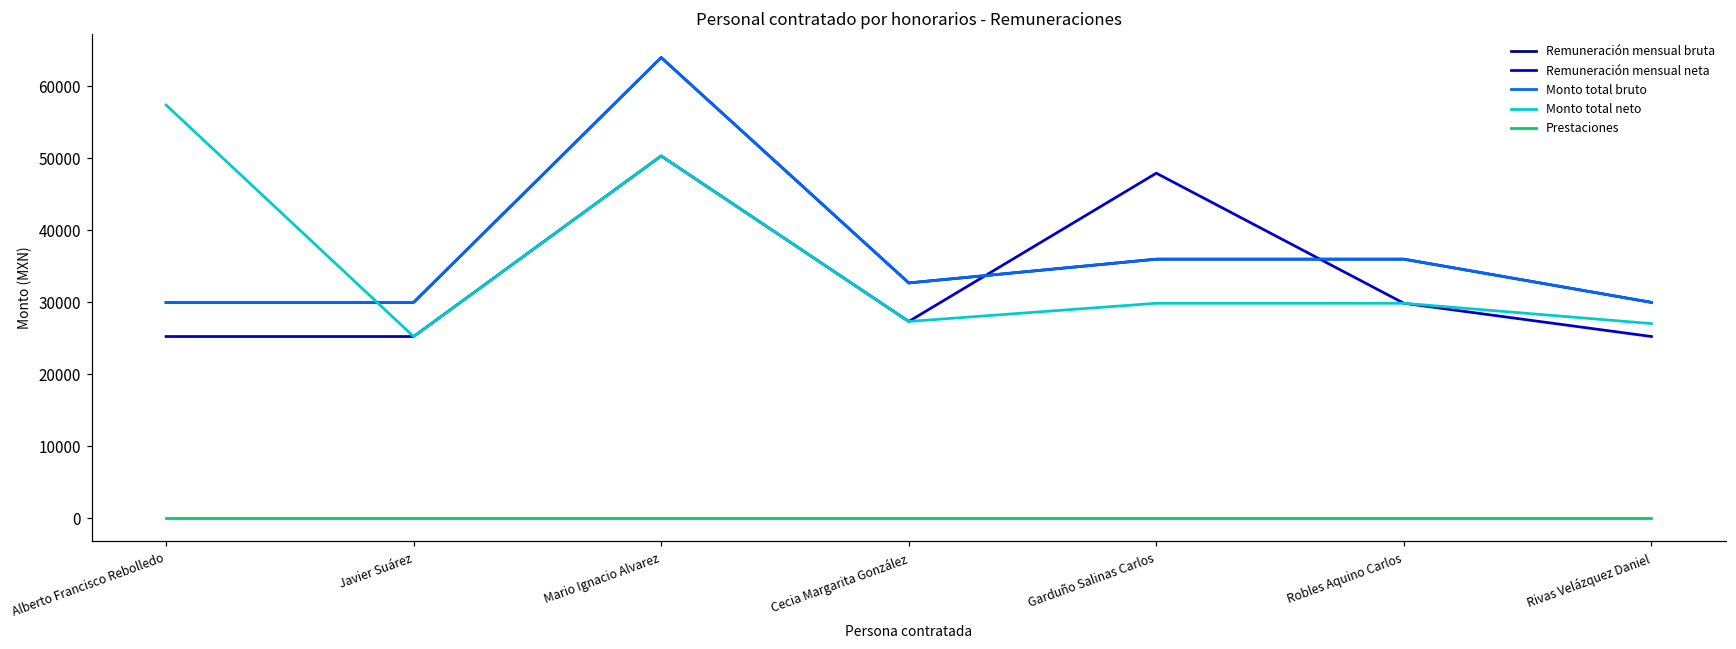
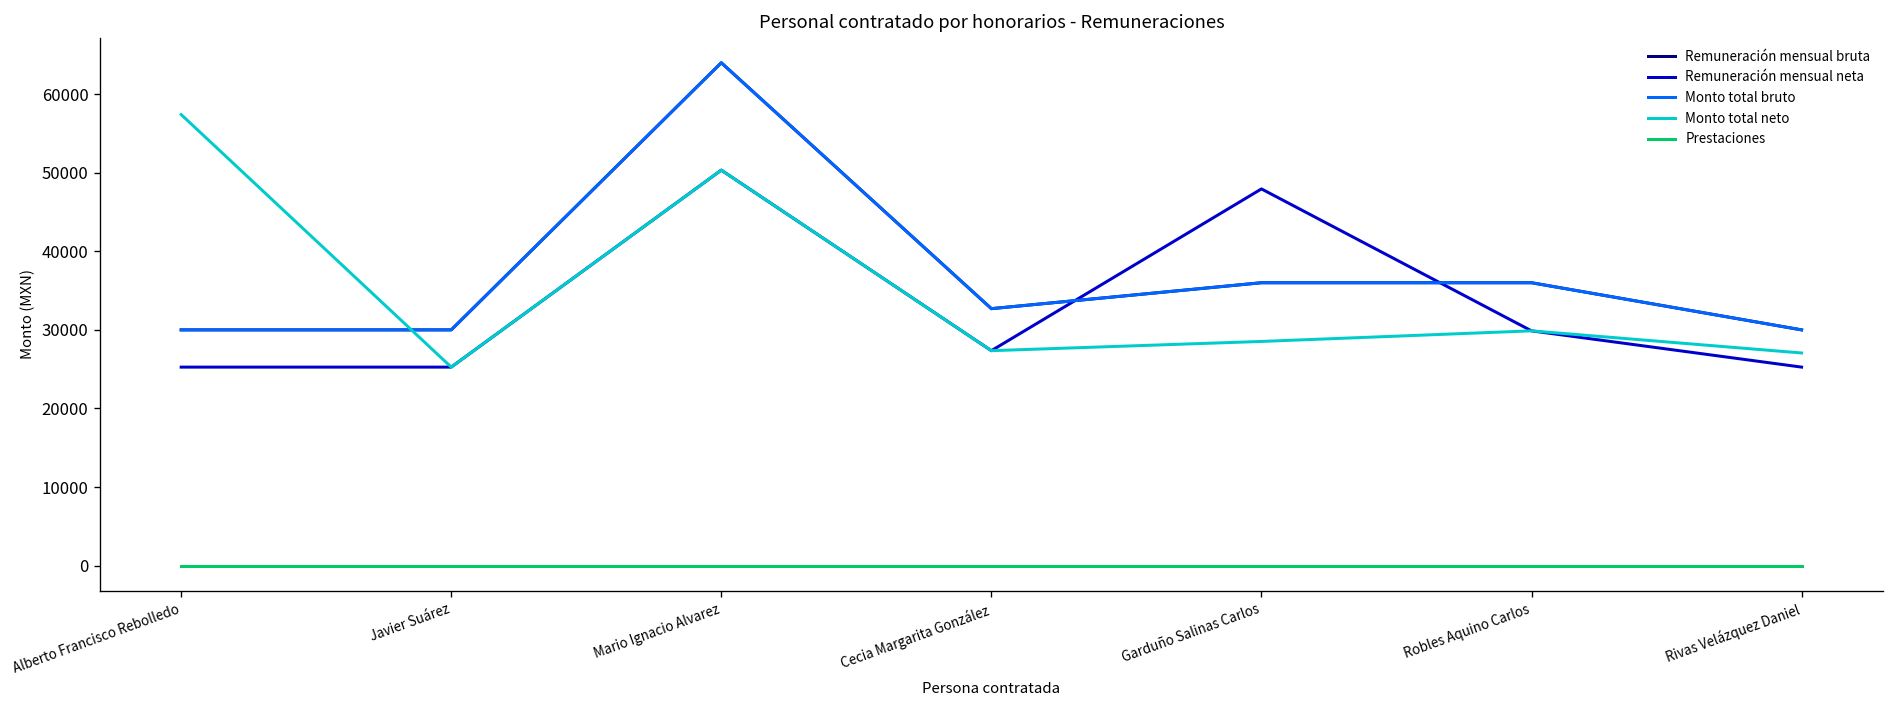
  {
    "Monto total bruto": {
      "Alberto Francisco Rebolledo": 30000,
      "Javier Suárez": 30000,
      "Mario Ignacio Alvarez": 64000,
      "Cecia Margarita González": 33000,
      "Garduño Salinas Carlos": 36000,
      "Robles Aquino Carlos": 36000,
      "Rivas Velázquez Daniel": 30000
    },
    "Remuneración mensual neta": {
      "Alberto Francisco Rebolledo": 25000,
      "Garduño Salinas Carlos": 48000,
      "Rivas Velázquez Daniel": 25000
    },
    "Monto total neto": {
      "Alberto Francisco Rebolledo": 57000,
-     "Garduño Salinas Carlos": 30000,
+     "Garduño Salinas Carlos": 29000,
      "Rivas Velázquez Daniel": 27000
    },
    "Prestaciones": {
      "Alberto Francisco Rebolledo": 0,
      "Javier Suárez": 0,
      "Mario Ignacio Alvarez": 0,
      "Cecia Margarita González": 0,
      "Garduño Salinas Carlos": 0,
      "Robles Aquino Carlos": 0,
      "Rivas Velázquez Daniel": 0
    }
  }
